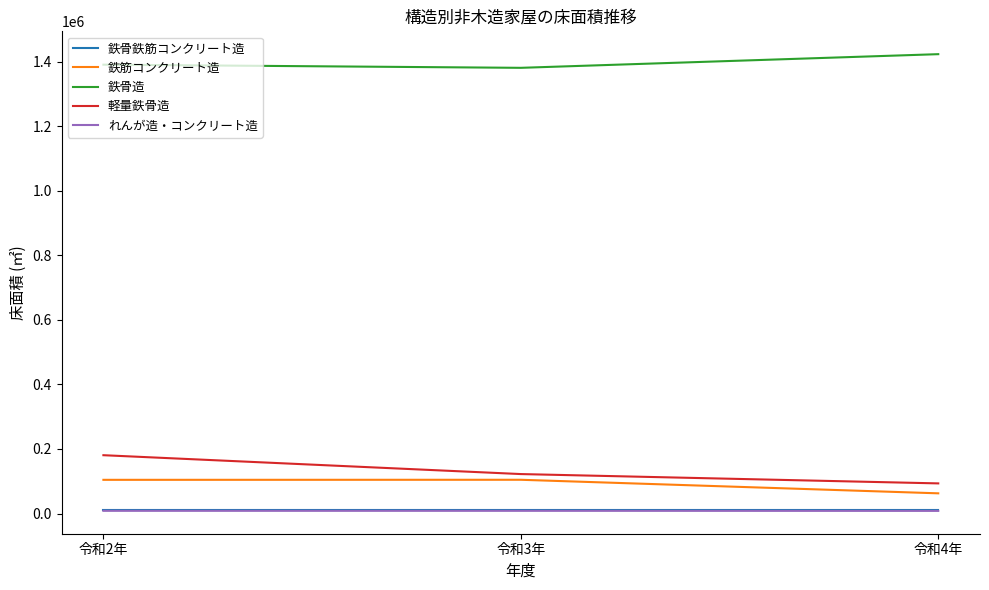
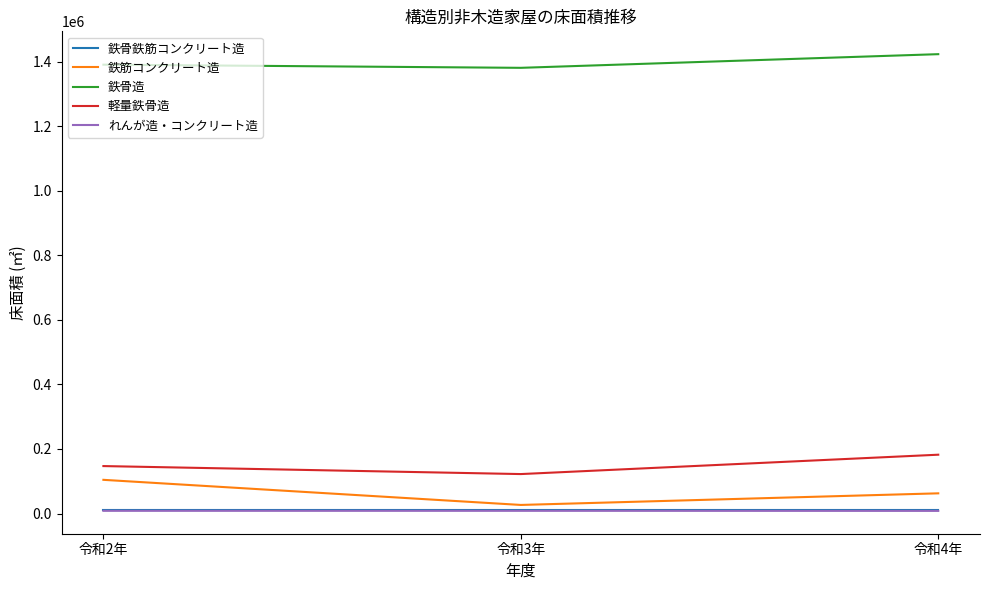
  {
    "鉄筋コンクリート造": {
      "令和2年": 100000,
-     "令和3年": 100000,
+     "令和3年": 30000,
      "令和4年": 60000
    },
    "鉄骨造": {
      "令和3年": 1380000,
      "令和4年": 1420000
    },
    "軽量鉄骨造": {
-     "令和2年": 180000,
+     "令和2年": 150000,
      "令和3年": 120000,
-     "令和4年": 90000
+     "令和4年": 180000
    }
  }
